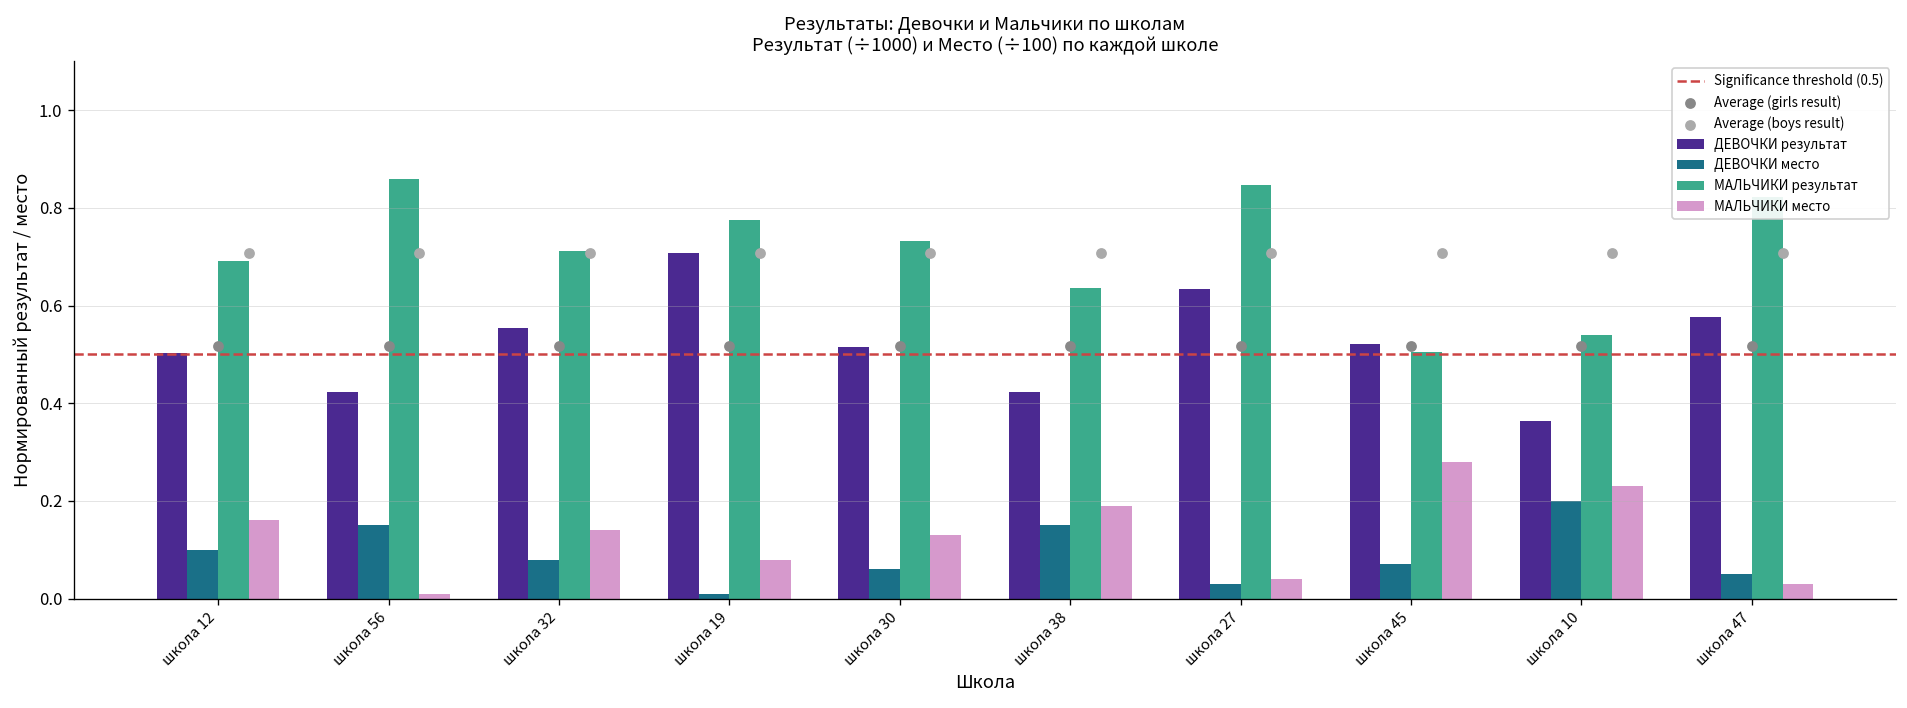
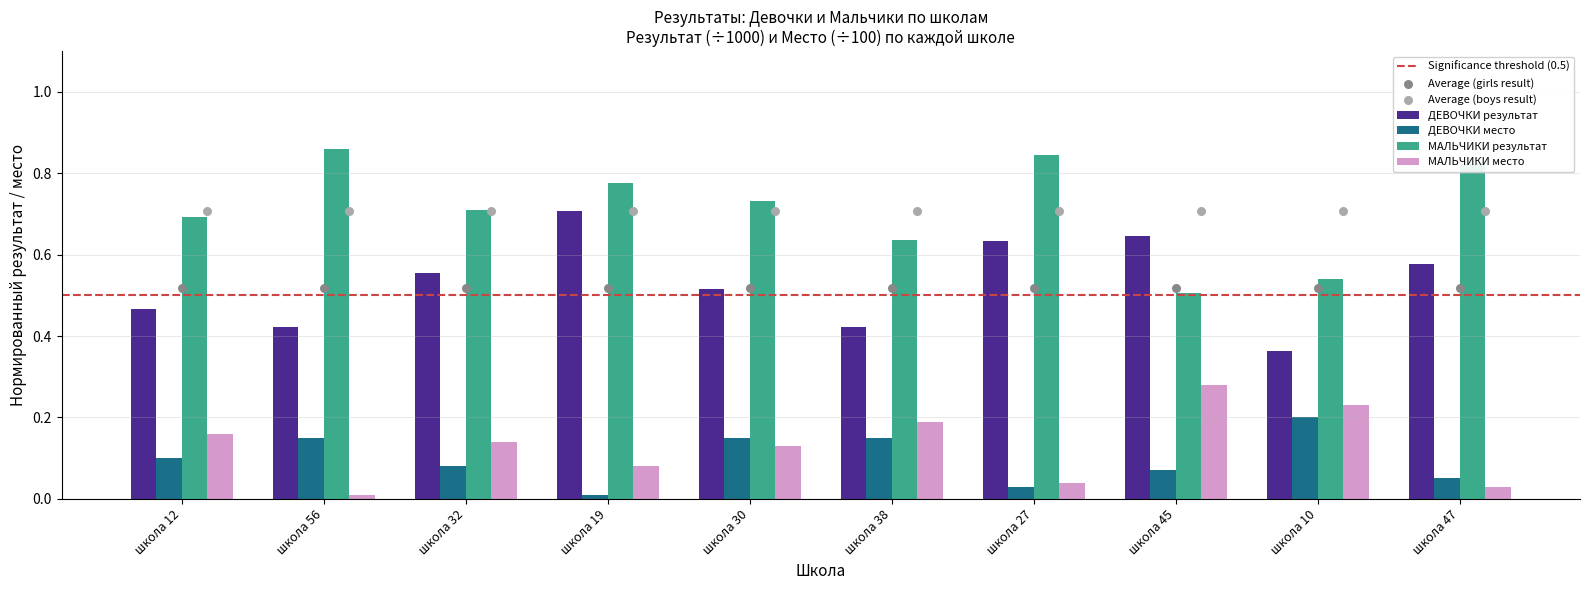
  {
    "ДЕВОЧКИ результат": {
-     "школа 12": 0.50,
+     "школа 12": 0.47,
      "школа 56": 0.42,
      "школа 32": 0.56,
      "школа 19": 0.71,
      "школа 30": 0.52,
      "школа 38": 0.42,
      "школа 27": 0.63,
-     "школа 45": 0.52,
+     "школа 45": 0.65,
      "школа 10": 0.36,
      "школа 47": 0.58
    },
    "ДЕВОЧКИ место": {
      "школа 12": 0.10,
      "школа 56": 0.15,
      "школа 32": 0.08,
      "школа 19": 0.01,
-     "школа 30": 0.06,
+     "школа 30": 0.15,
      "школа 38": 0.15,
      "школа 27": 0.03,
      "школа 45": 0.07,
      "школа 10": 0.20,
      "школа 47": 0.05
    },
    "МАЛЬЧИКИ результат": {
      "школа 12": 0.69,
      "школа 56": 0.86,
      "школа 32": 0.71,
      "школа 19": 0.78,
      "школа 30": 0.73,
      "школа 38": 0.64,
      "школа 27": 0.85,
      "школа 45": 0.51,
      "школа 10": 0.54
    }
  }
